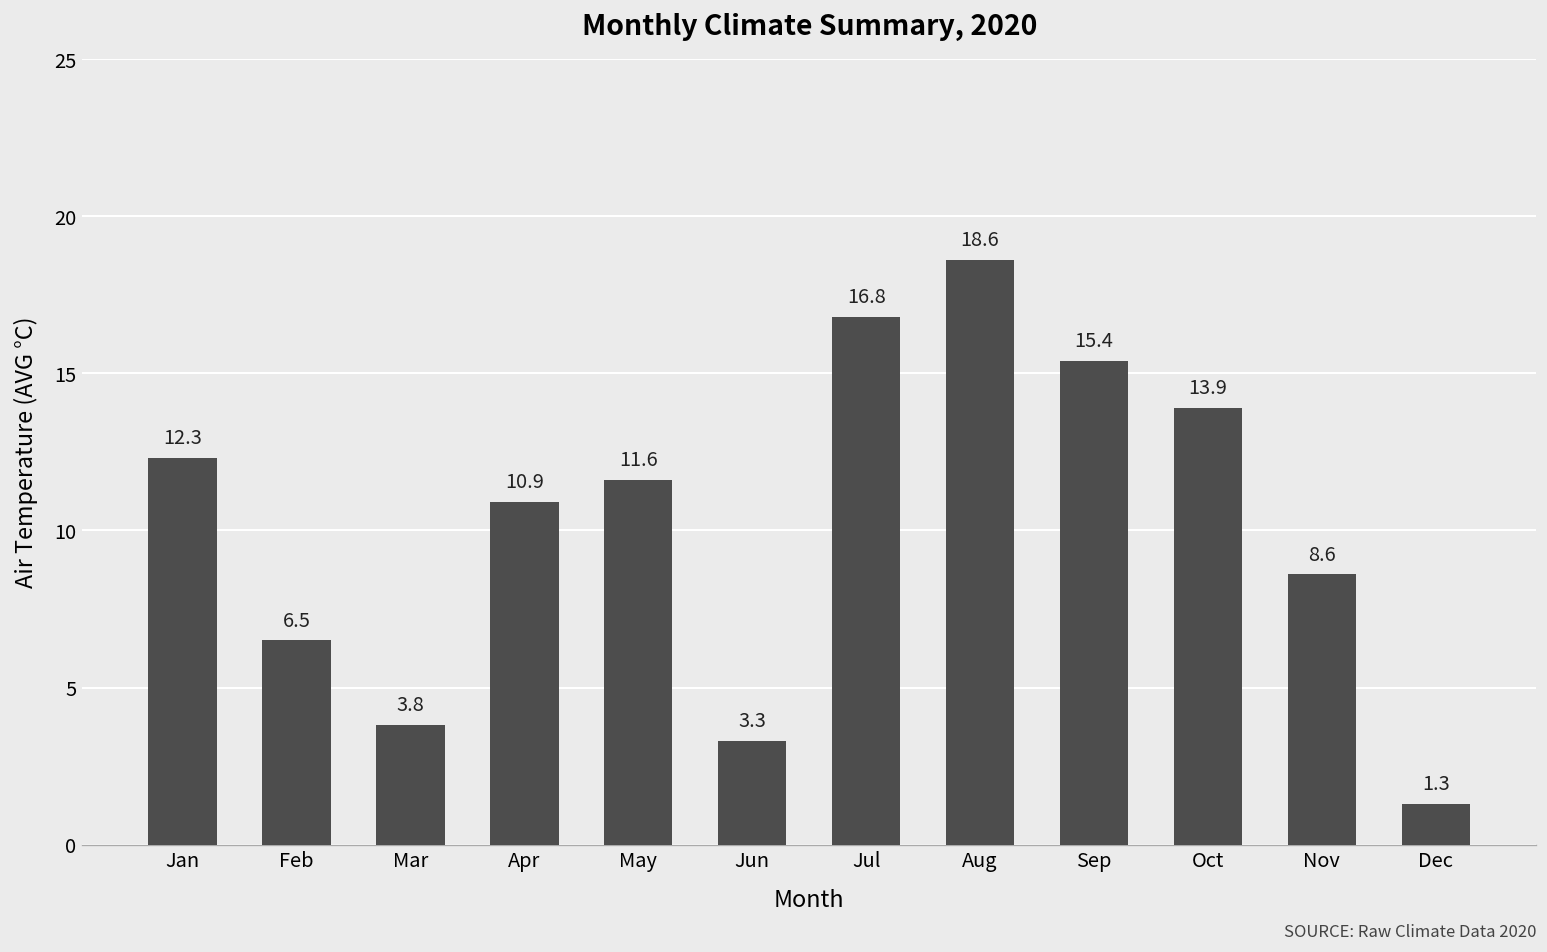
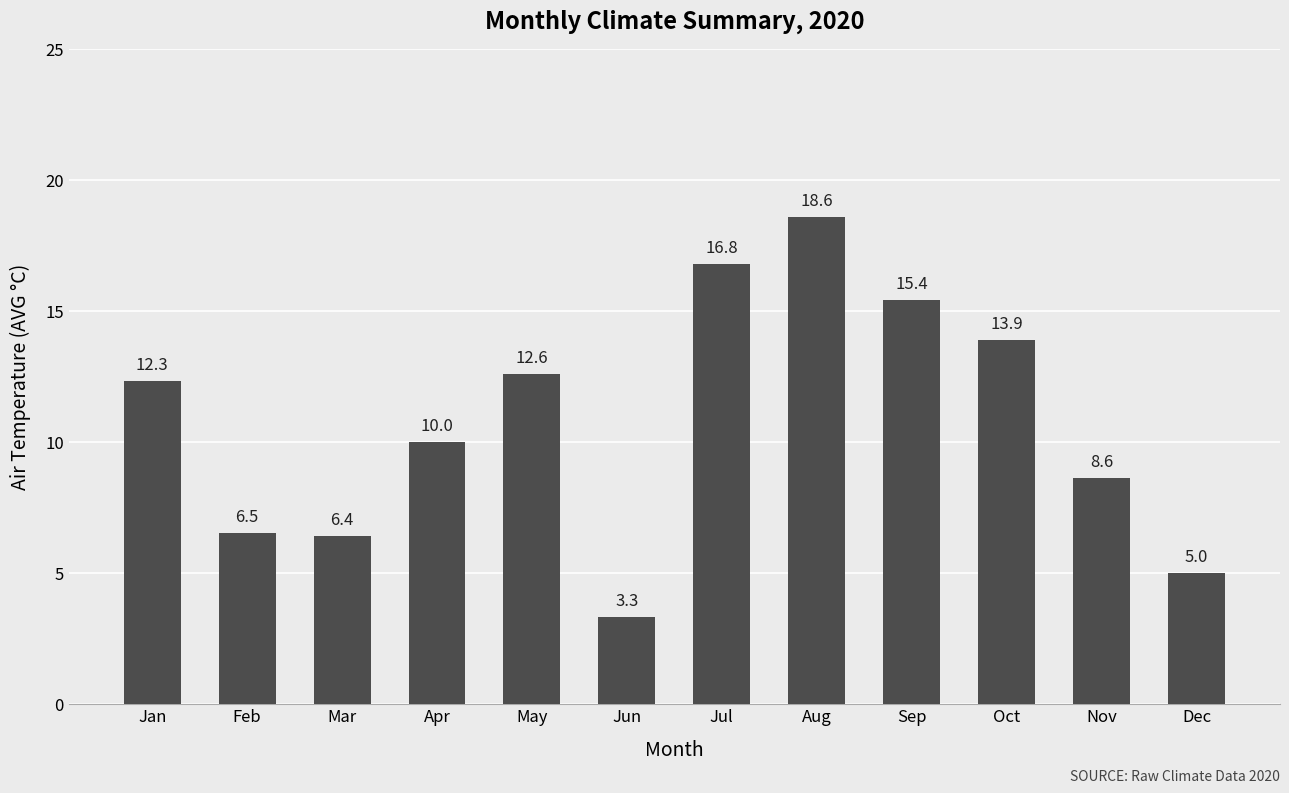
  {
    "Jan": 12.3,
    "Feb": 6.5,
-   "Mar": 3.8,
-   "Apr": 10.9,
-   "May": 11.6,
+   "Mar": 6.4,
+   "Apr": 10.0,
+   "May": 12.6,
    "Jun": 3.3,
    "Jul": 16.8,
    "Aug": 18.6,
    "Sep": 15.4,
    "Oct": 13.9,
    "Nov": 8.6,
-   "Dec": 1.3
+   "Dec": 5.0
  }
